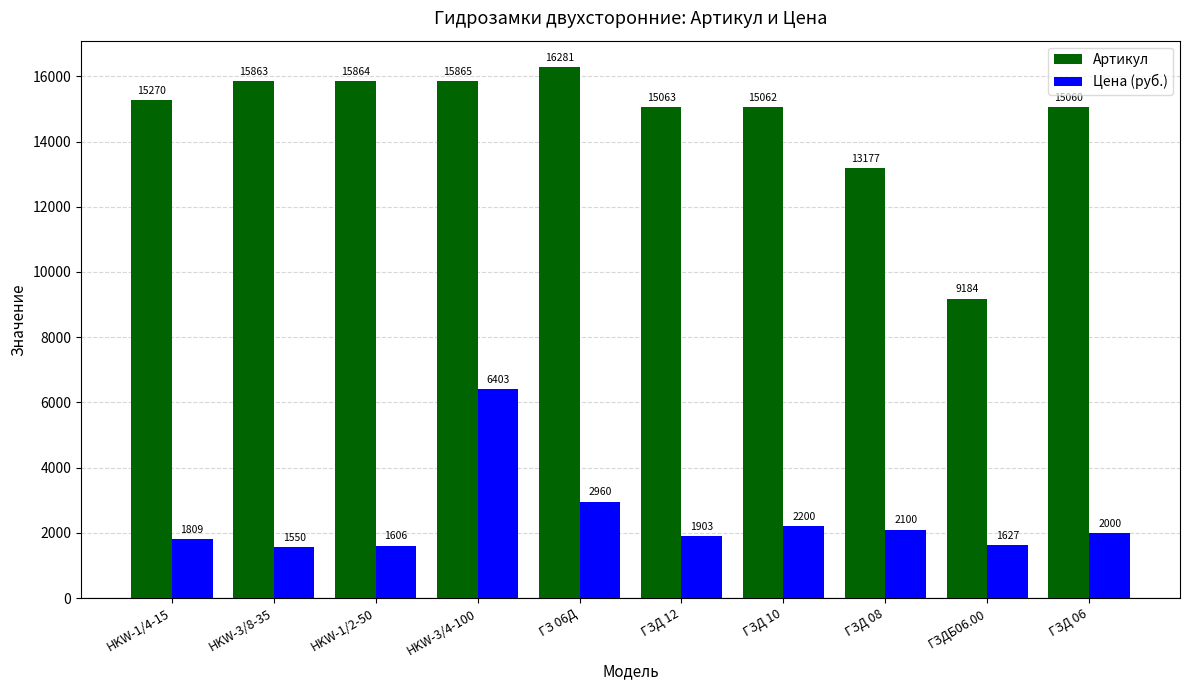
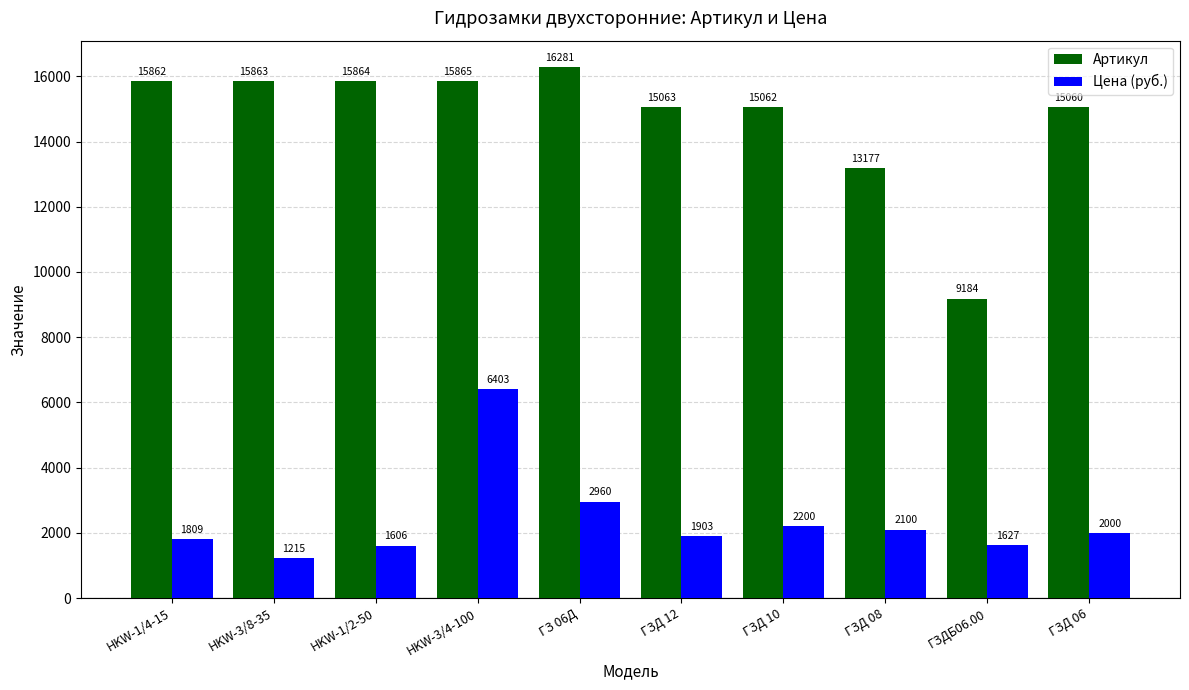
  {
    "Артикул": {
-     "HKW-1/4-15": 15270,
+     "HKW-1/4-15": 15862,
      "HKW-3/8-35": 15863,
      "HKW-1/2-50": 15864,
      "HKW-3/4-100": 15865,
      "ГЗ 06Д": 16281,
      "ГЗД 12": 15063,
      "ГЗД 10": 15062,
      "ГЗД 08": 13177,
      "ГЗДБ06.00": 9184
    },
    "Цена (руб.)": {
      "HKW-1/4-15": 1809,
-     "HKW-3/8-35": 1550,
+     "HKW-3/8-35": 1215,
      "HKW-1/2-50": 1606,
      "HKW-3/4-100": 6403,
      "ГЗ 06Д": 2960,
      "ГЗД 12": 1903,
      "ГЗД 10": 2200,
      "ГЗД 08": 2100,
      "ГЗДБ06.00": 1627,
      "ГЗД 06": 2000
    }
  }
